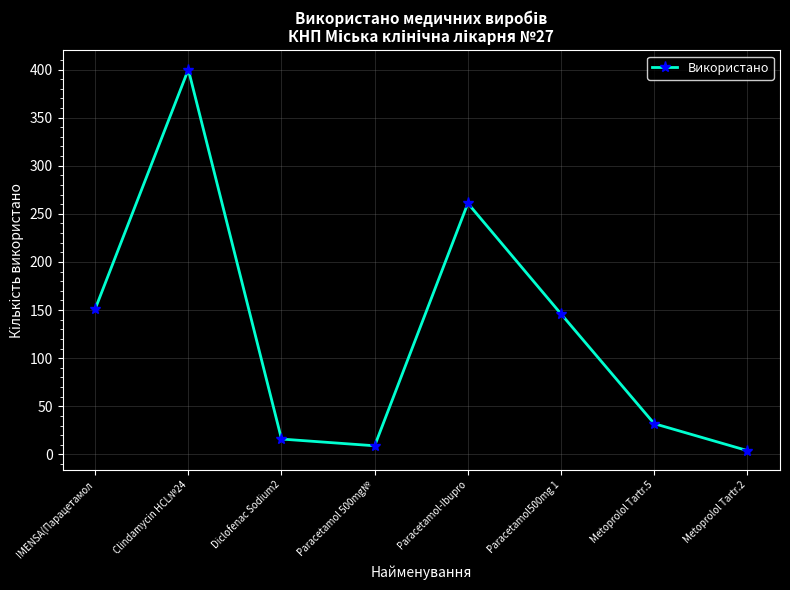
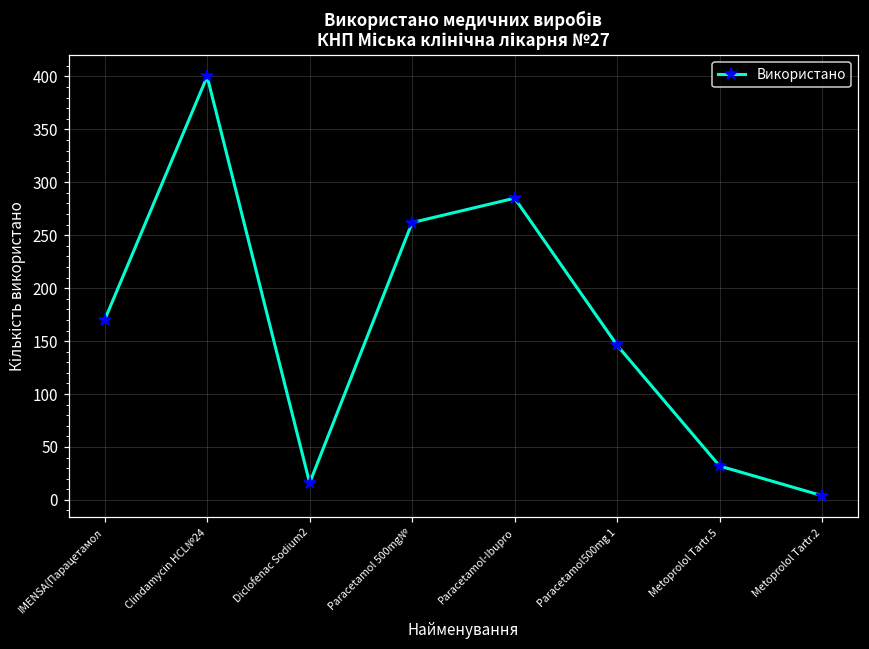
  {
-   "IMENSA(Парацетамол": 150,
+   "IMENSA(Парацетамол": 170,
    "Clindamycin HCL№24": 400,
    "Diclofenac Sodium2": 20,
-   "Paracetamol 500mg№": 10,
-   "Paracetamol-Ibupro": 260,
+   "Paracetamol 500mg№": 260,
+   "Paracetamol-Ibupro": 290,
    "Paracetamol500mg 1": 150,
    "Metoprolol Tartr.5": 30,
    "Metoprolol Tartr.2": 0
  }
